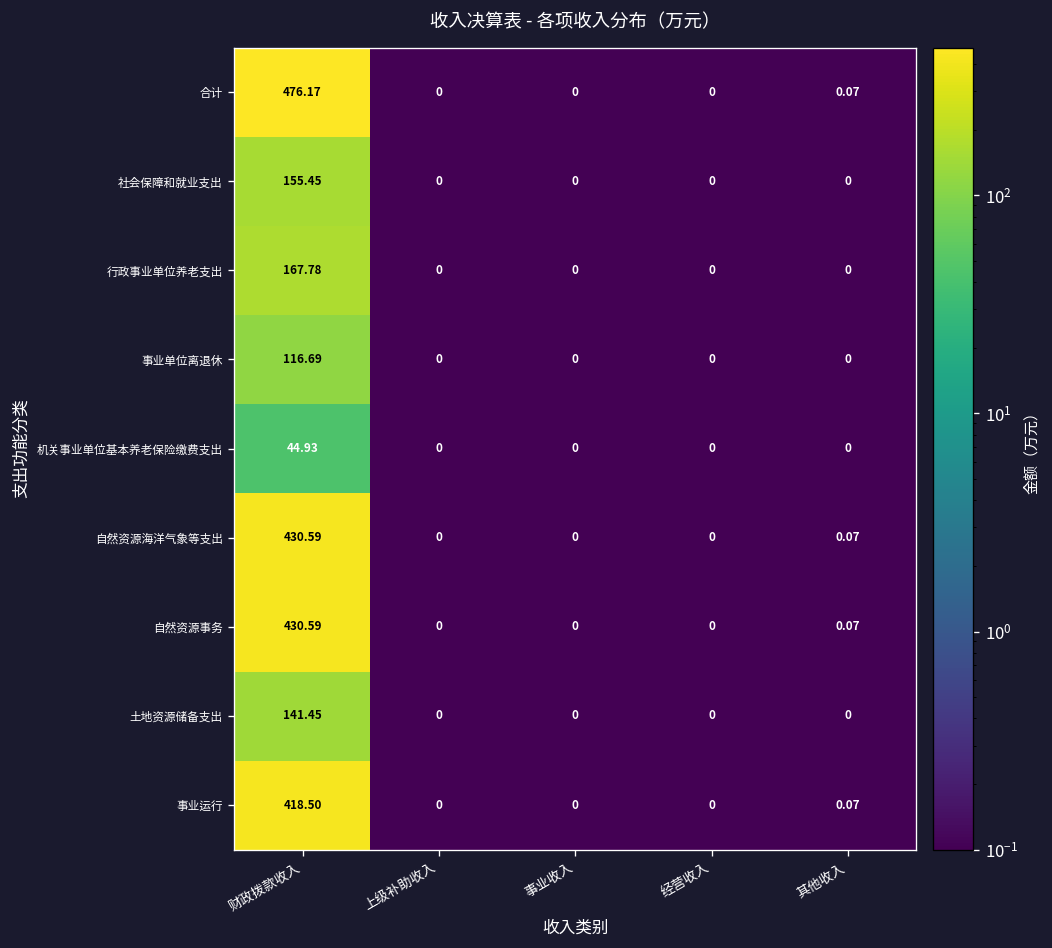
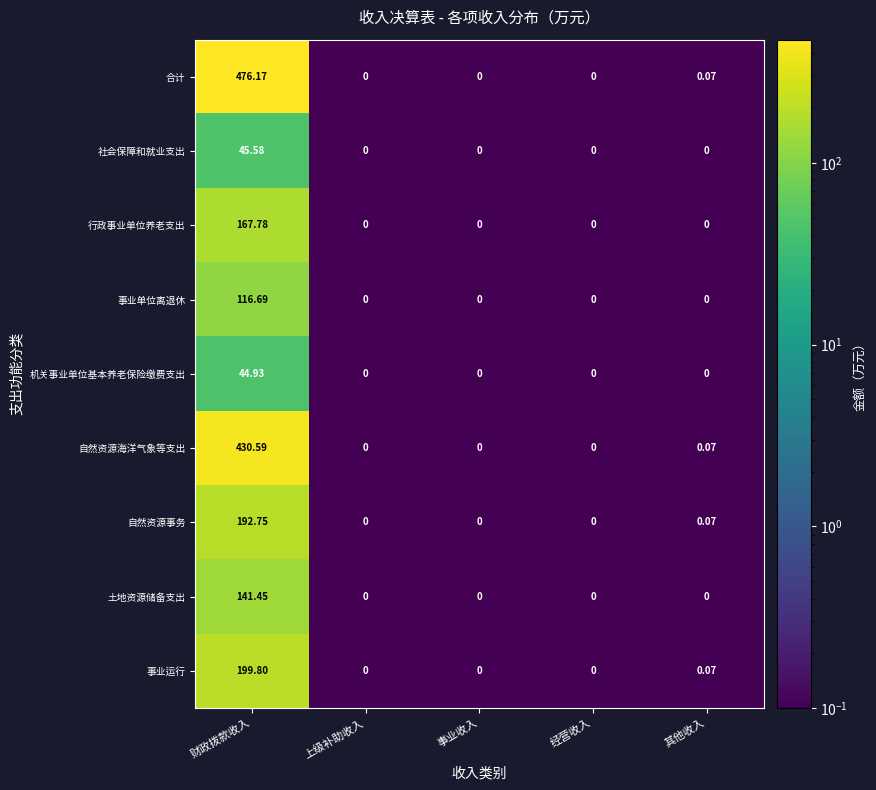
  {
    "合计": {
      "财政拨款收入": 476.17,
      "上级补助收入": 0,
      "事业收入": 0,
      "经营收入": 0,
      "其他收入": 0.07
    },
    "社会保障和就业支出": {
-     "财政拨款收入": 155.45,
+     "财政拨款收入": 45.58,
      "上级补助收入": 0,
      "事业收入": 0,
      "经营收入": 0,
      "其他收入": 0
    },
    "行政事业单位养老支出": {
      "财政拨款收入": 167.78,
      "上级补助收入": 0,
      "事业收入": 0,
      "经营收入": 0,
      "其他收入": 0
    },
    "事业单位离退休": {
      "财政拨款收入": 116.69,
      "上级补助收入": 0,
      "事业收入": 0,
      "经营收入": 0,
      "其他收入": 0
    },
    "机关事业单位基本养老保险缴费支出": {
      "财政拨款收入": 44.93,
      "上级补助收入": 0,
      "事业收入": 0,
      "经营收入": 0,
      "其他收入": 0
    },
    "自然资源海洋气象等支出": {
      "财政拨款收入": 430.59,
      "上级补助收入": 0,
      "事业收入": 0,
      "经营收入": 0,
      "其他收入": 0.07
    },
    "自然资源事务": {
-     "财政拨款收入": 430.59,
+     "财政拨款收入": 192.75,
      "上级补助收入": 0,
      "事业收入": 0,
      "经营收入": 0,
      "其他收入": 0.07
    },
    "土地资源储备支出": {
      "财政拨款收入": 141.45,
      "上级补助收入": 0,
      "事业收入": 0,
      "经营收入": 0,
      "其他收入": 0
    },
    "事业运行": {
-     "财政拨款收入": 418.50,
+     "财政拨款收入": 199.80,
      "上级补助收入": 0,
      "事业收入": 0,
      "经营收入": 0,
      "其他收入": 0.07
    }
  }
